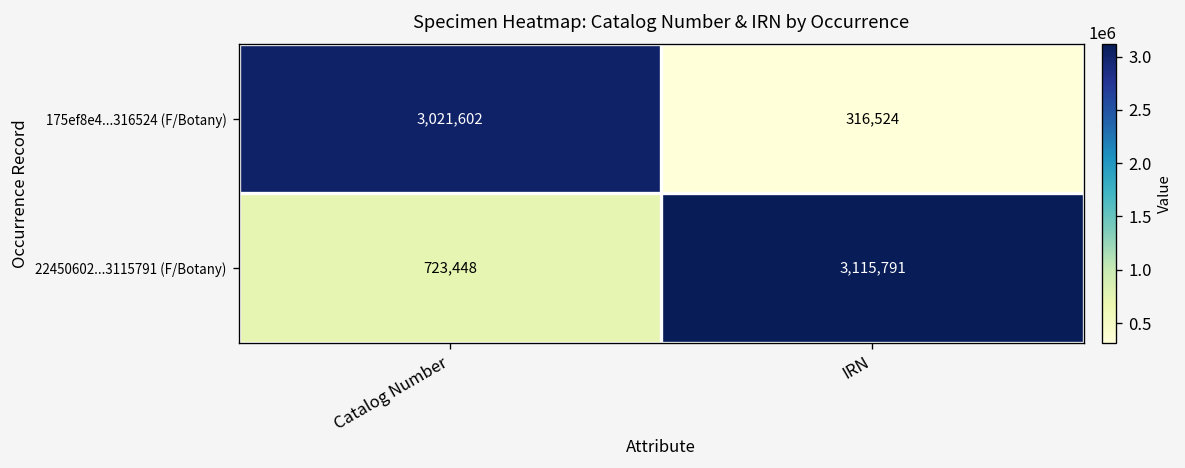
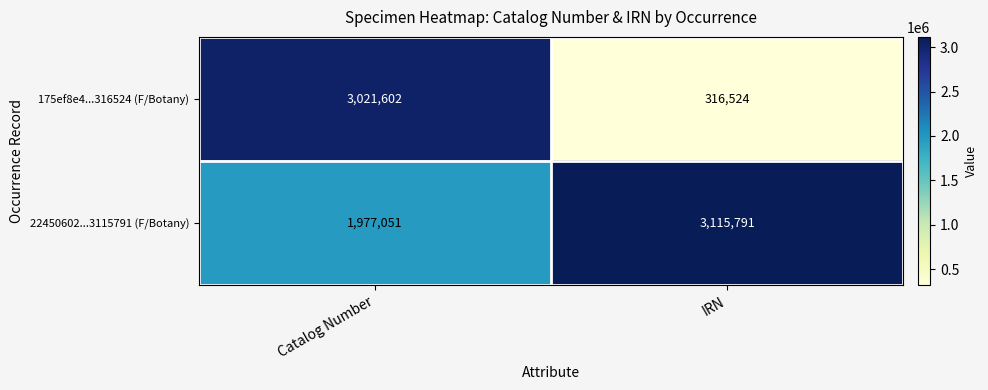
  {
    "175ef8e4...316524 (F/Botany)": {
      "Catalog Number": "3,021,602",
      "IRN": "316,524"
    },
    "22450602...3115791 (F/Botany)": {
-     "Catalog Number": "723,448",
+     "Catalog Number": "1,977,051",
      "IRN": "3,115,791"
    }
  }
